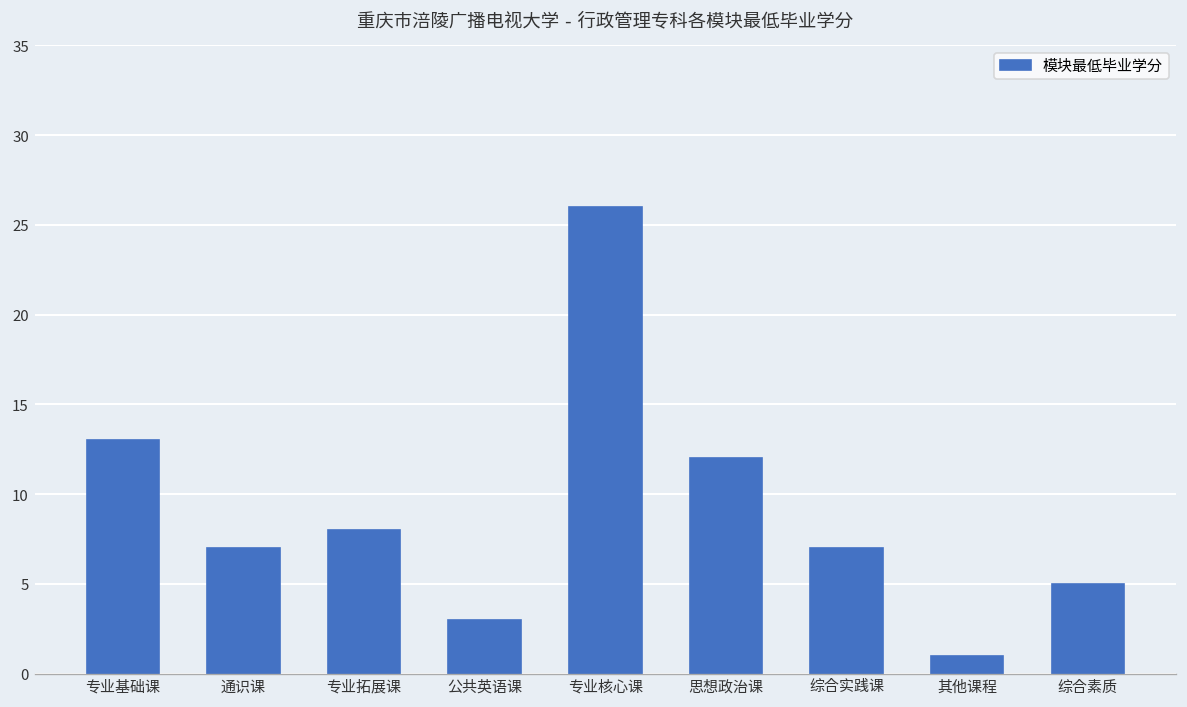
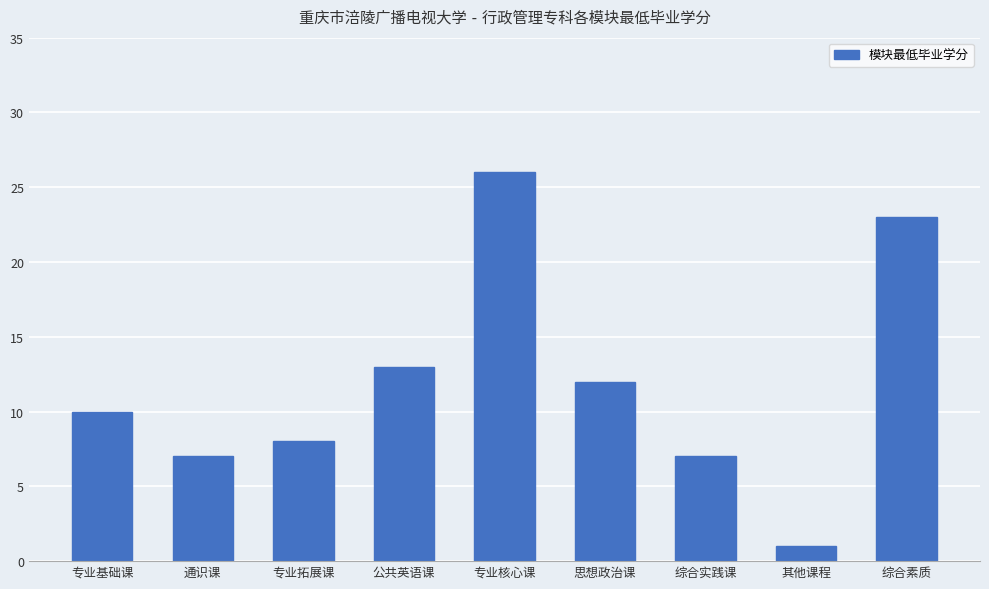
  {
-   "专业基础课": 13,
+   "专业基础课": 10,
    "通识课": 7,
    "专业拓展课": 8,
-   "公共英语课": 3,
+   "公共英语课": 13,
    "专业核心课": 26,
    "思想政治课": 12,
    "综合实践课": 7,
    "其他课程": 1,
-   "综合素质": 5
+   "综合素质": 23
  }
